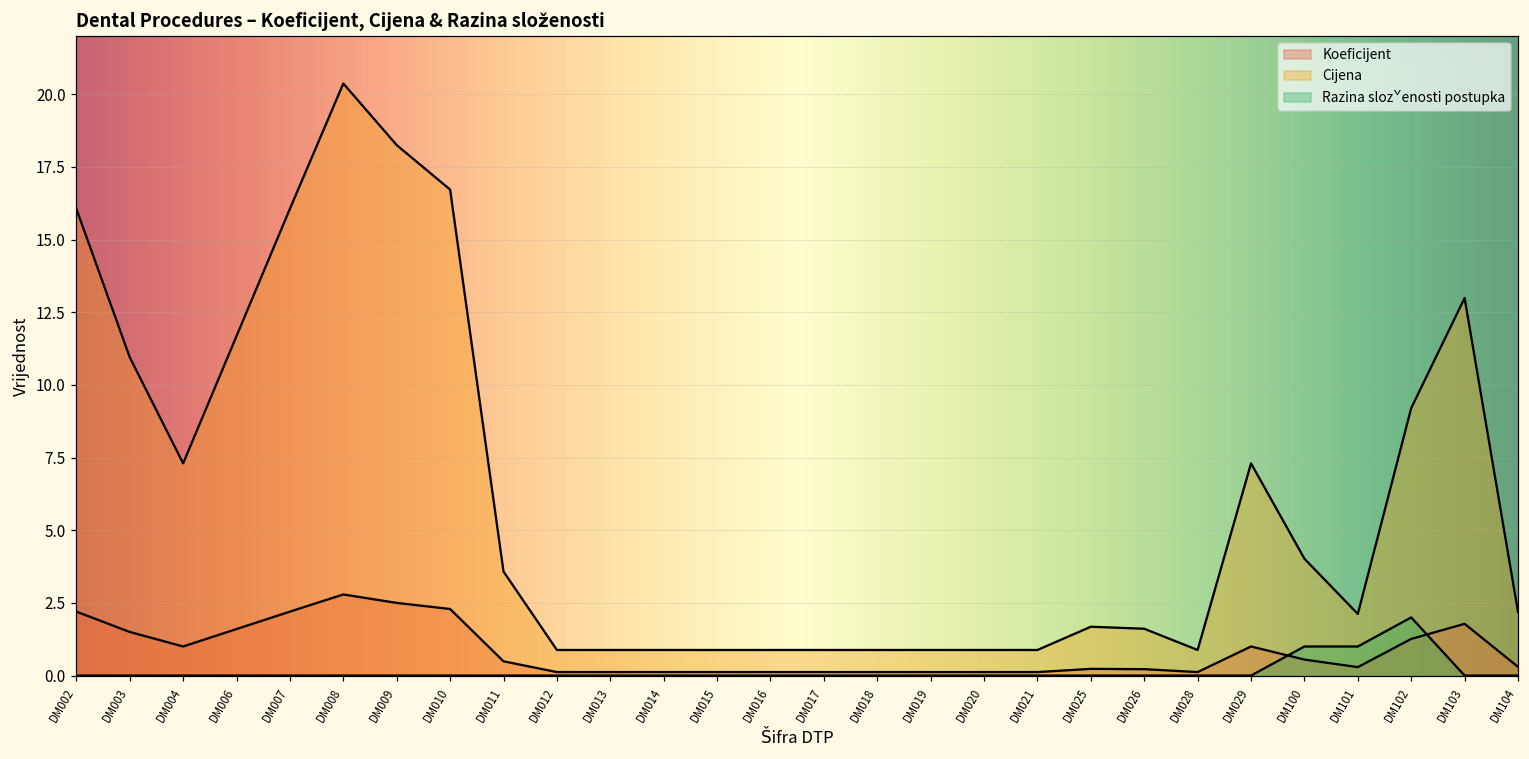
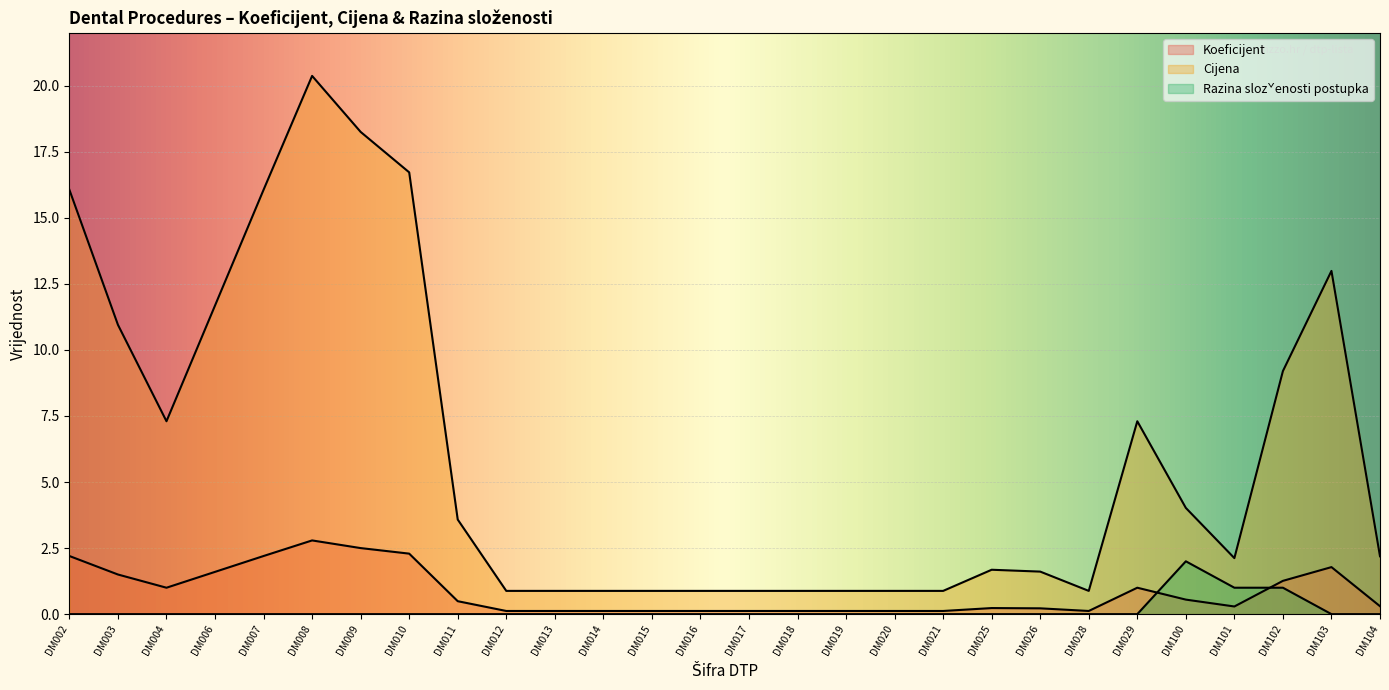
  {
    "Razina slozˇenosti postupka": {
      "DM002": 0,
      "DM003": 0,
      "DM004": 0,
      "DM006": 0,
      "DM007": 0,
      "DM008": 0,
      "DM009": 0,
      "DM010": 0,
      "DM011": 0,
      "DM012": 0,
      "DM013": 0,
      "DM014": 0,
      "DM015": 0,
      "DM016": 0,
      "DM017": 0,
      "DM018": 0,
      "DM019": 0,
      "DM020": 0,
      "DM021": 0,
      "DM025": 0,
      "DM026": 0,
      "DM028": 0,
      "DM029": 0,
-     "DM100": 1,
+     "DM100": 2,
      "DM101": 1,
-     "DM102": 2,
+     "DM102": 1,
      "DM103": 0,
      "DM104": 0
    }
  }
